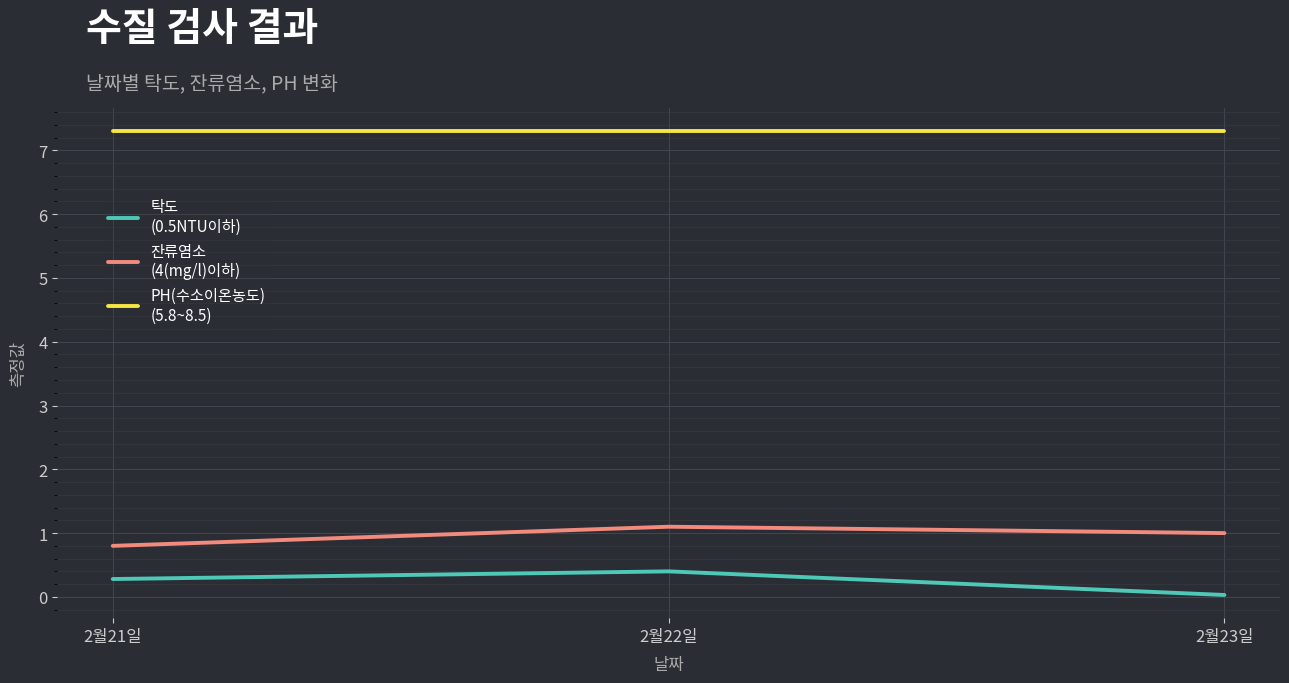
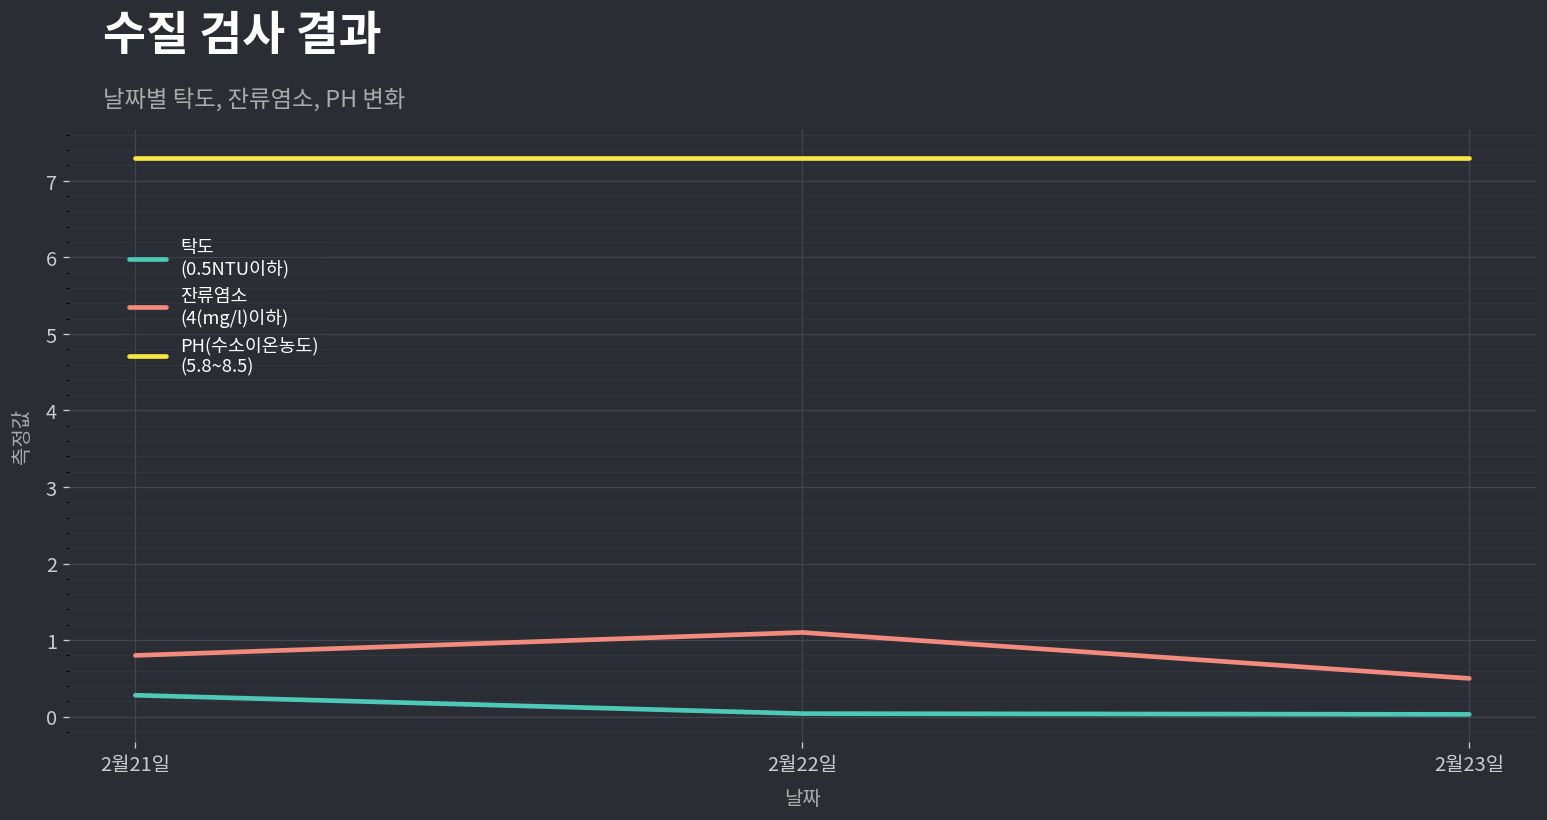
  {
    "탁도 (0.5NTU이하)": {
      "2월21일": 0.3,
-     "2월22일": 0.4,
+     "2월22일": 0.0,
      "2월23일": 0.0
    },
    "잔류염소 (4(mg/l)이하)": {
      "2월21일": 0.8,
      "2월22일": 1.1,
-     "2월23일": 1.0
+     "2월23일": 0.5
    },
    "PH(수소이온농도) (5.8~8.5)": {
      "2월21일": 7.3,
      "2월22일": 7.3,
      "2월23일": 7.3
    }
  }
